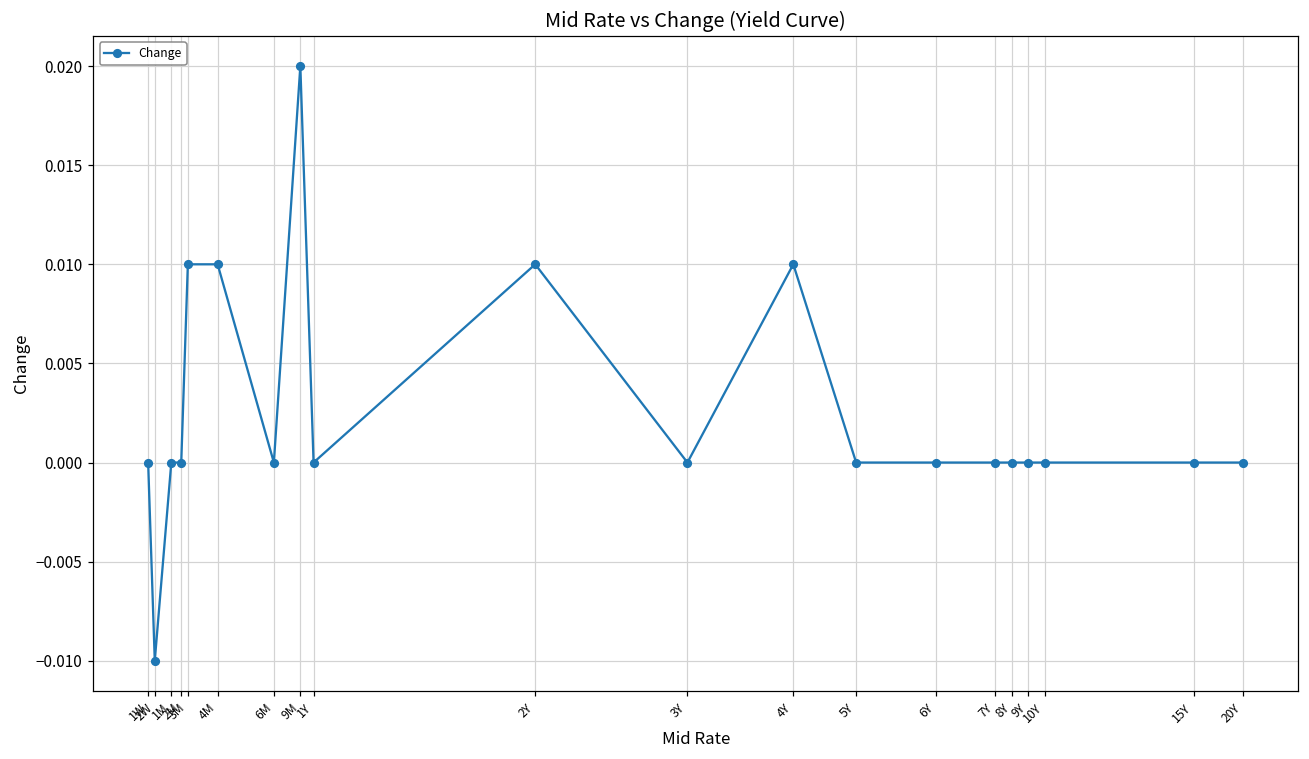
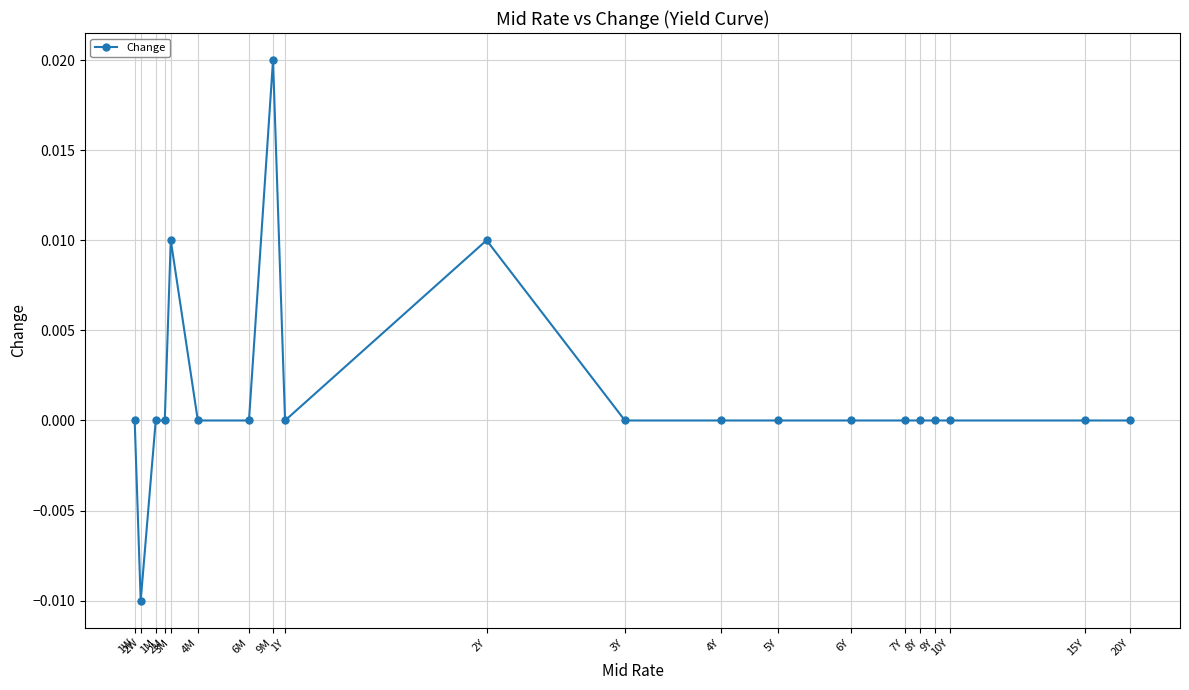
  {
    "1W": 0.00,
    "2W": -0.01,
    "1M": 0.00,
    "2M": 0.00,
    "3M": 0.01,
-   "4M": 0.01,
+   "4M": 0.00,
    "6M": 0.00,
    "9M": 0.02,
    "1Y": 0.00,
    "2Y": 0.01,
    "3Y": 0.00,
-   "4Y": 0.01,
+   "4Y": 0.00,
    "5Y": 0.00,
    "6Y": 0.00,
    "7Y": 0.00,
    "8Y": 0.00,
    "9Y": 0.00,
    "10Y": 0.00,
    "15Y": 0.00,
    "20Y": 0.00
  }
